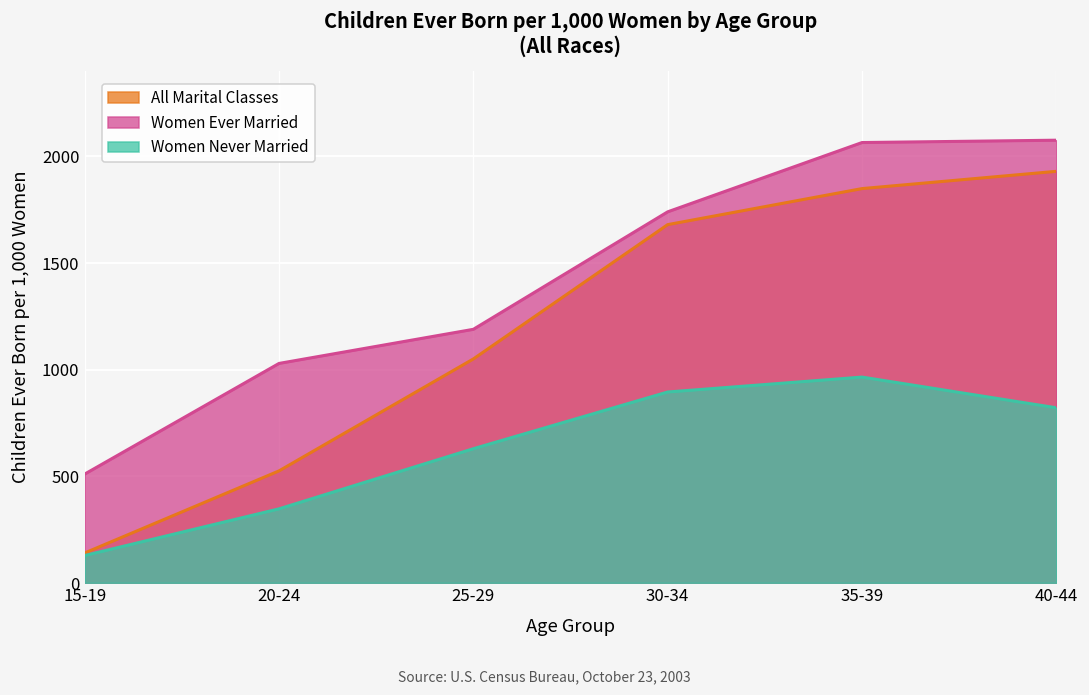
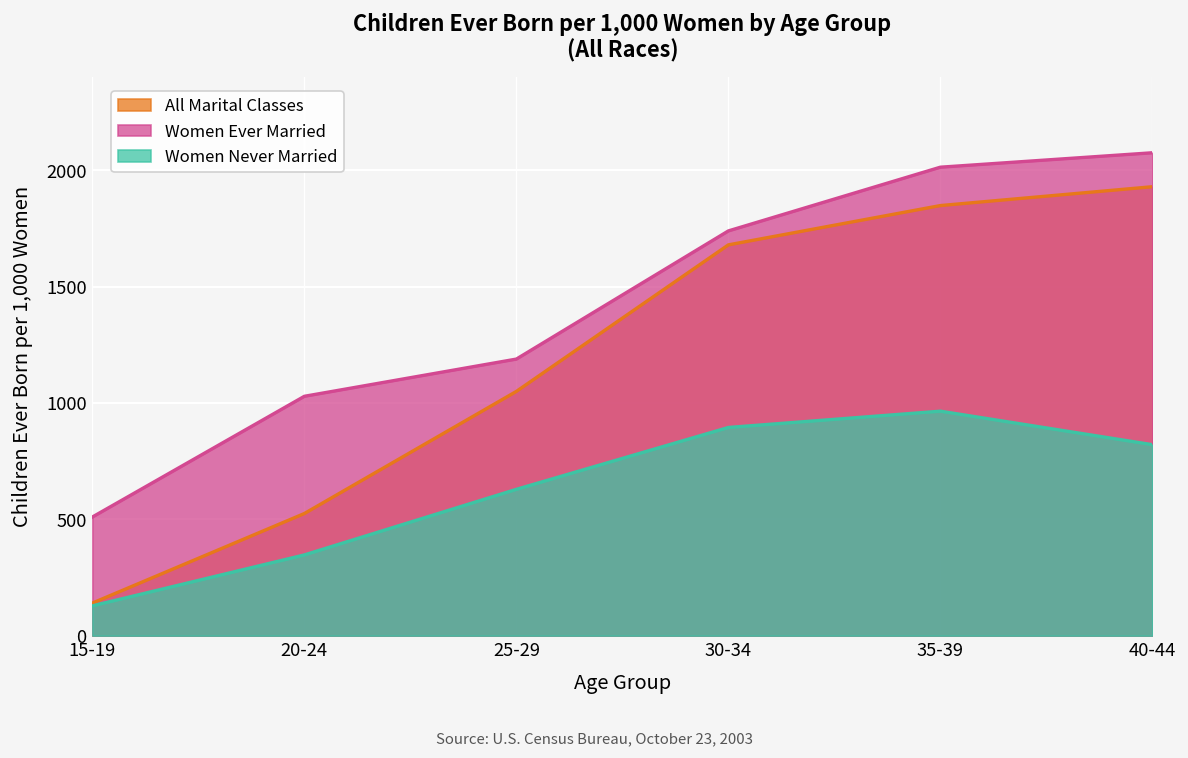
  {
    "All Marital Classes": {
      "20-24": 530,
      "25-29": 1050,
      "30-34": 1680,
      "35-39": 1850,
      "40-44": 1930
    },
    "Women Ever Married": {
      "15-19": 510,
      "20-24": 1030,
      "25-29": 1190,
      "30-34": 1740,
-     "35-39": 2070,
+     "35-39": 2010,
      "40-44": 2080
    },
    "Women Never Married": {
      "20-24": 350,
      "25-29": 630,
      "30-34": 900,
      "35-39": 970,
      "40-44": 820
    }
  }
